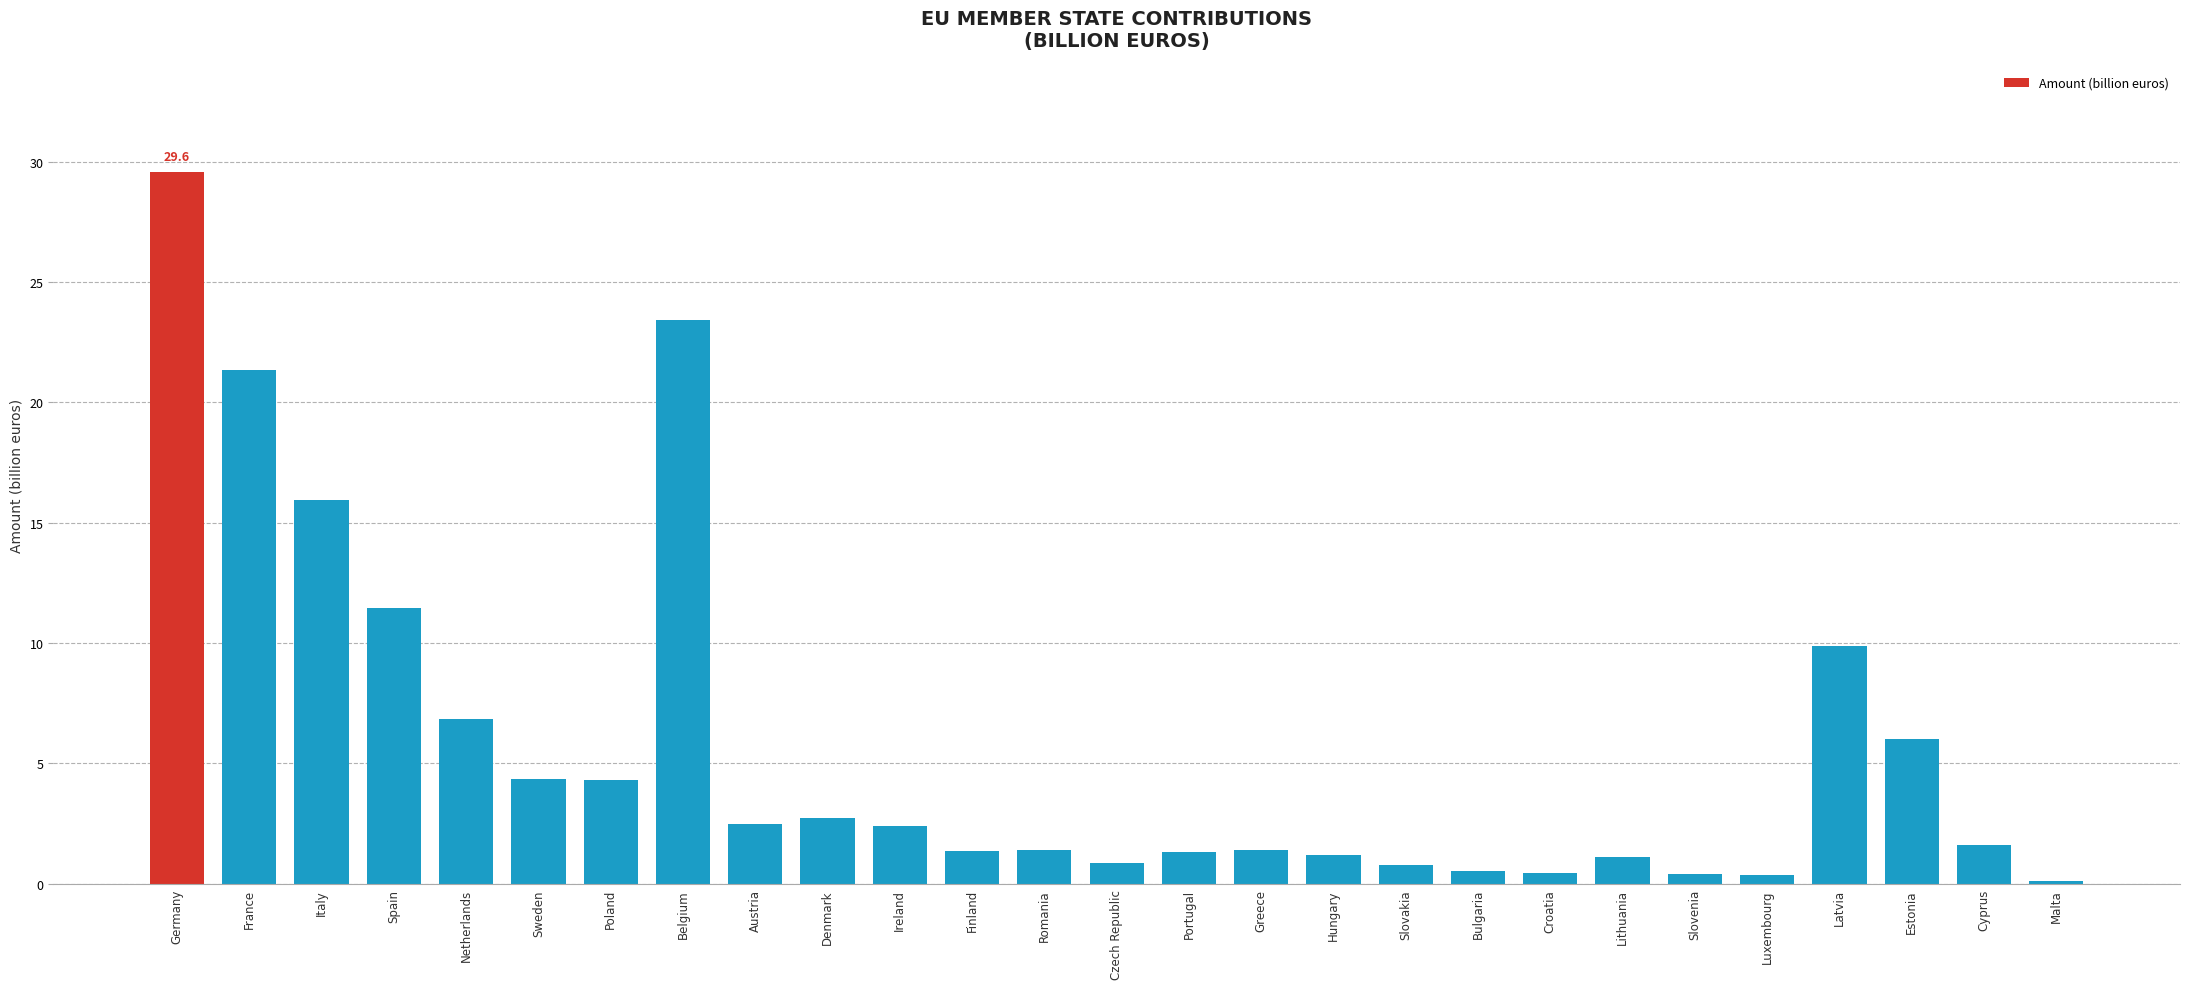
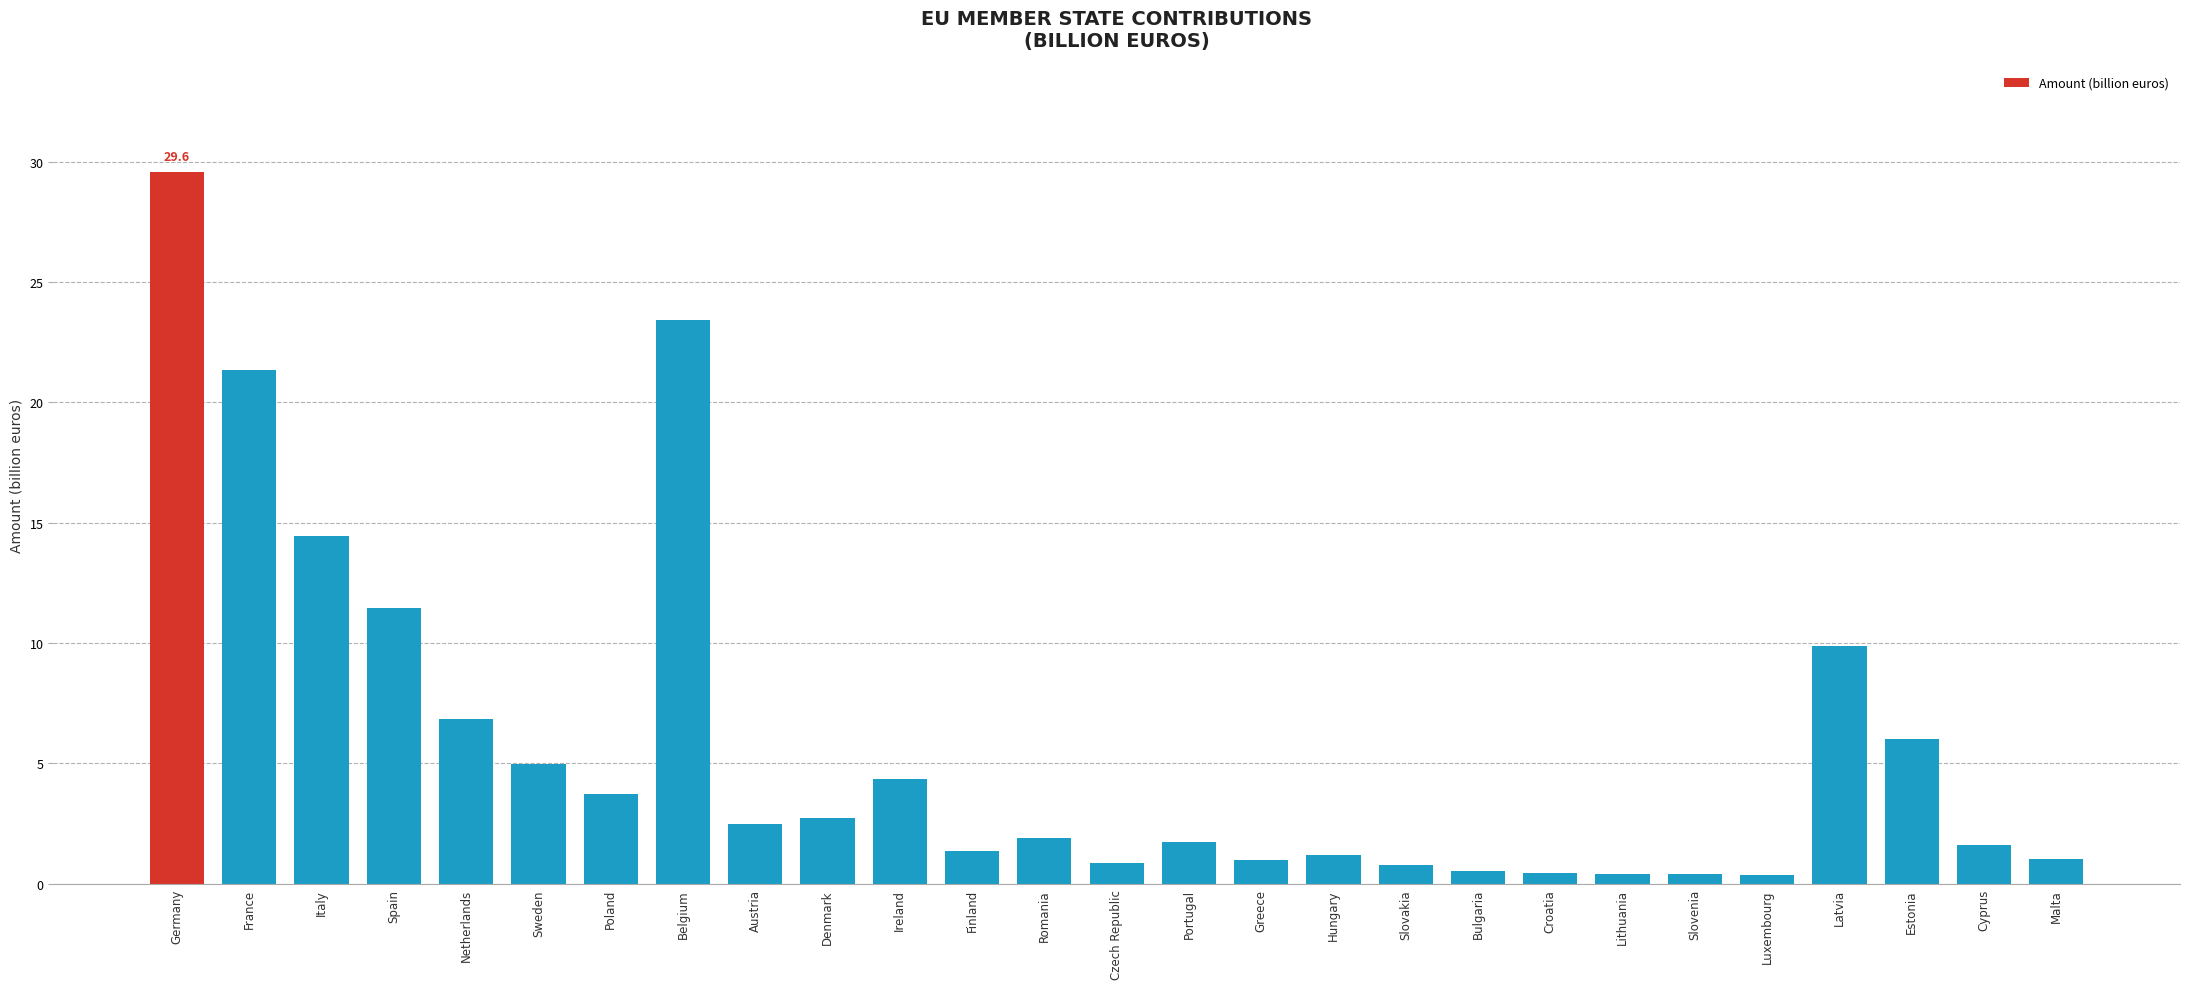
  {
    "France": 21.3,
-   "Italy": 15.9,
+   "Italy": 14.5,
    "Spain": 11.4,
    "Netherlands": 6.8,
-   "Sweden": 4.4,
-   "Poland": 4.3,
+   "Sweden": 5.0,
+   "Poland": 3.7,
    "Belgium": 23.4,
    "Austria": 2.5,
    "Denmark": 2.7,
-   "Ireland": 2.4,
+   "Ireland": 4.3,
    "Finland": 1.4,
-   "Romania": 1.4,
+   "Romania": 1.9,
    "Czech Republic": 0.9,
-   "Portugal": 1.3,
-   "Greece": 1.4,
+   "Portugal": 1.7,
+   "Greece": 1.0,
    "Hungary": 1.2,
    "Slovakia": 0.8,
    "Bulgaria": 0.5,
    "Croatia": 0.4,
-   "Lithuania": 1.1,
+   "Lithuania": 0.4,
    "Slovenia": 0.4,
    "Luxembourg": 0.4,
    "Latvia": 9.9,
    "Estonia": 6.0,
    "Cyprus": 1.6,
-   "Malta": 0.1
+   "Malta": 1.0
  }
